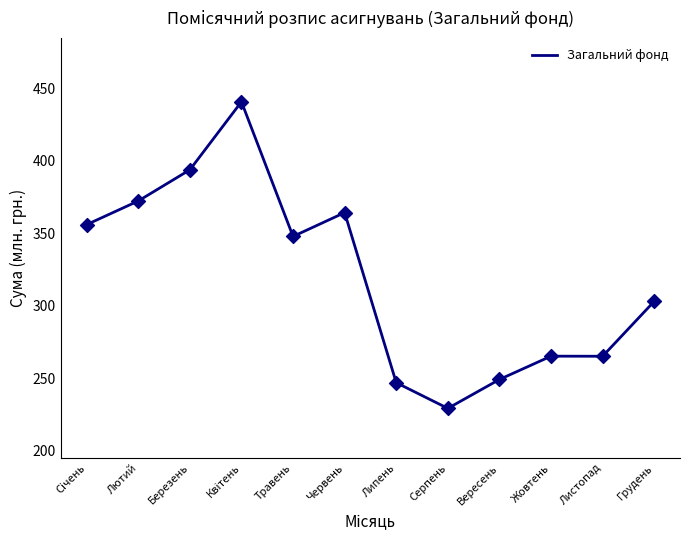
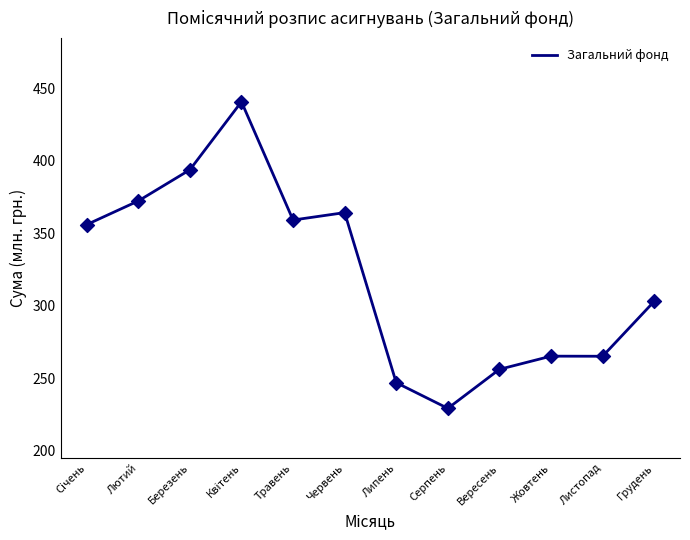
  {
    "Січень": 356,
    "Лютий": 372,
    "Березень": 394,
    "Квітень": 441,
-   "Травень": 348,
+   "Травень": 359,
    "Червень": 364,
    "Липень": 247,
    "Серпень": 229,
-   "Вересень": 249,
+   "Вересень": 256,
    "Жовтень": 265,
    "Листопад": 265,
    "Грудень": 303
  }
